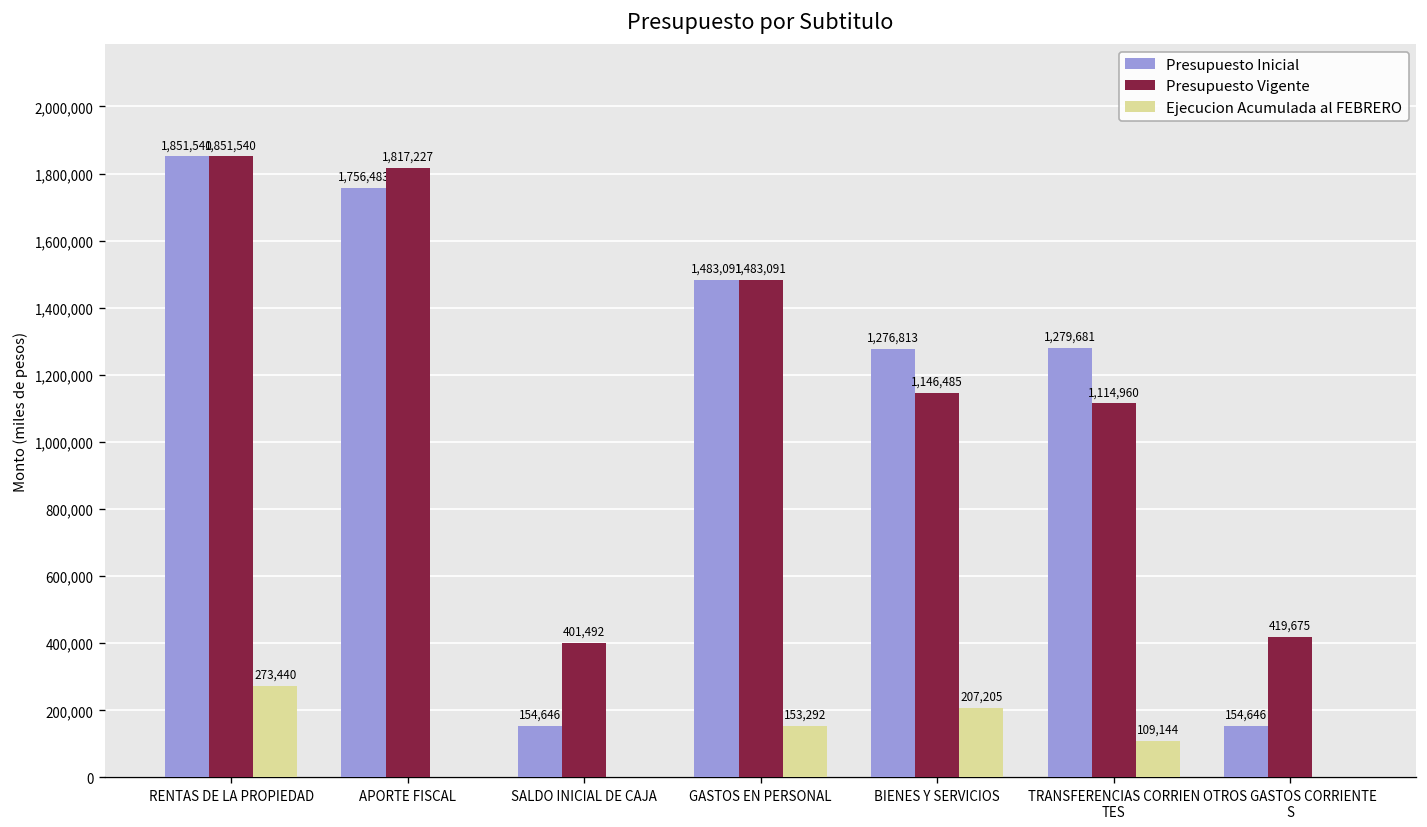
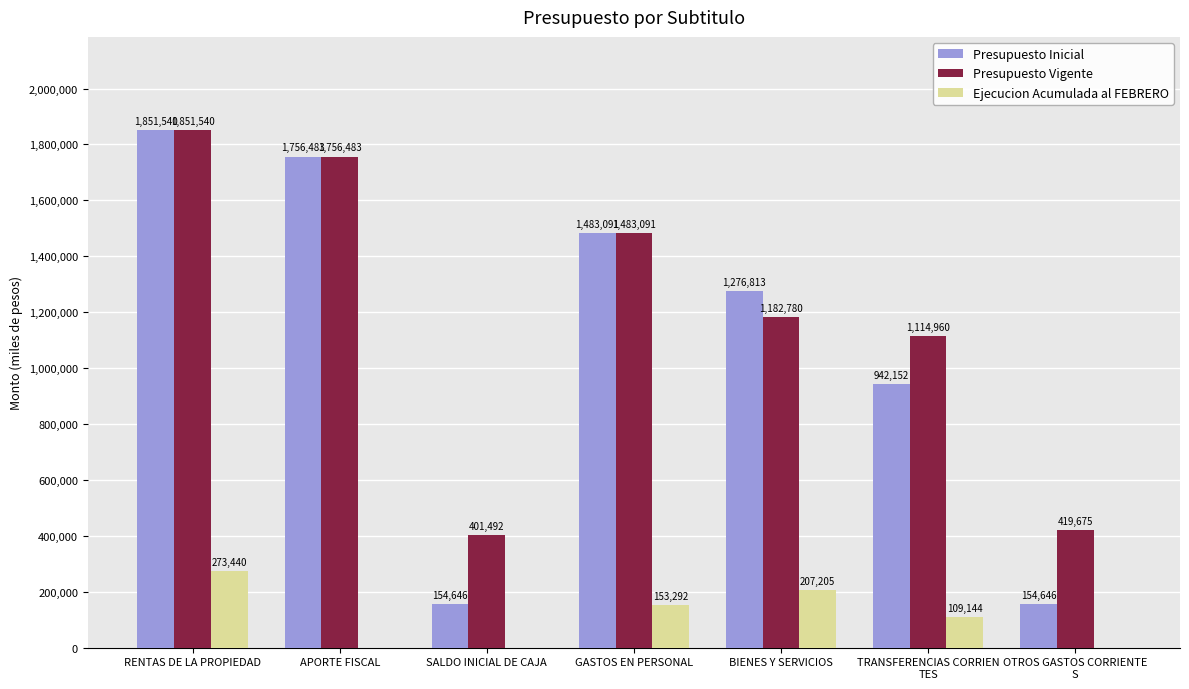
  {
    "Presupuesto Inicial": {
      "SALDO INICIAL DE CAJA": "154,646",
      "BIENES Y SERVICIOS": "1,276,813",
-     "TRANSFERENCIAS CORRIEN TES": "1,279,681",
+     "TRANSFERENCIAS CORRIEN TES": "942,152",
      "OTROS GASTOS CORRIENTE S": "154,646"
    },
    "Presupuesto Vigente": {
-     "APORTE FISCAL": "1,817,227",
+     "APORTE FISCAL": "1,756,483",
      "SALDO INICIAL DE CAJA": "401,492",
-     "BIENES Y SERVICIOS": "1,146,485",
+     "BIENES Y SERVICIOS": "1,182,780",
      "TRANSFERENCIAS CORRIEN TES": "1,114,960",
      "OTROS GASTOS CORRIENTE S": "419,675"
    },
    "Ejecucion Acumulada al FEBRERO": {
      "RENTAS DE LA PROPIEDAD": "273,440",
      "GASTOS EN PERSONAL": "153,292",
      "BIENES Y SERVICIOS": "207,205",
      "TRANSFERENCIAS CORRIEN TES": "109,144"
    }
  }
